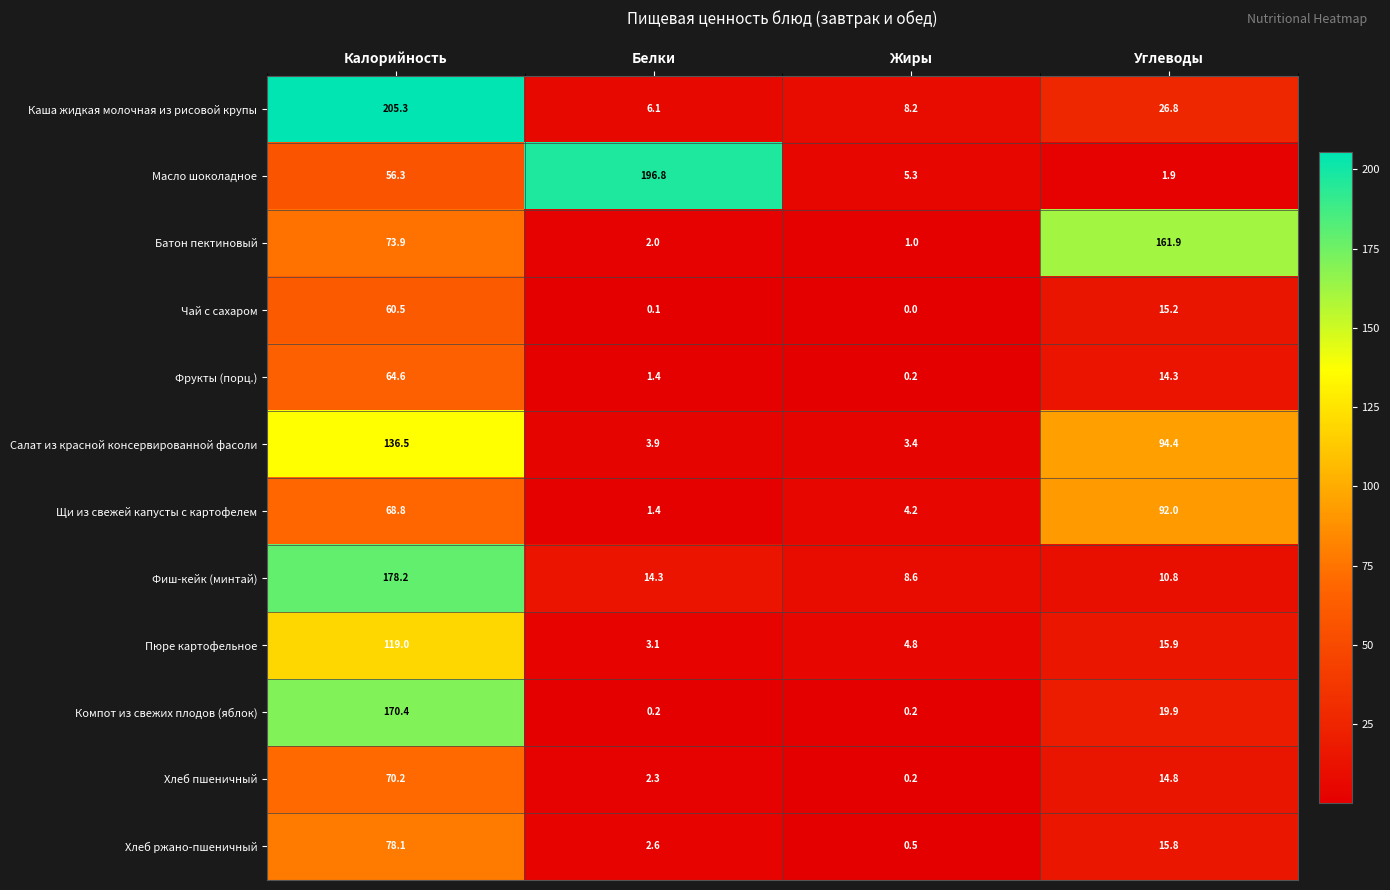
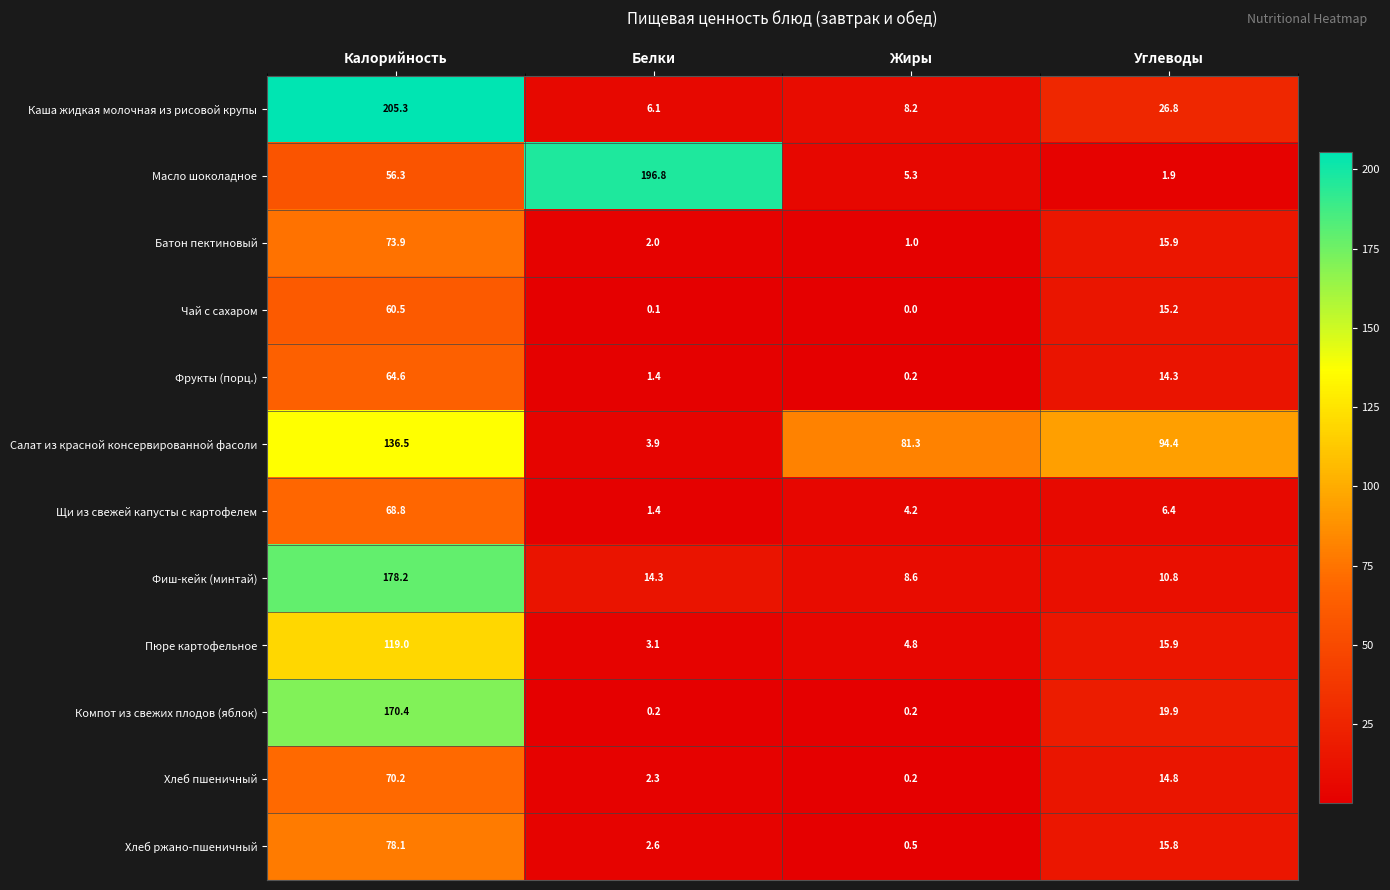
  {
    "Каша жидкая молочная из рисовой крупы": {
      "Калорийность": 205.3,
      "Белки": 6.1,
      "Жиры": 8.2,
      "Углеводы": 26.8
    },
    "Масло шоколадное": {
      "Калорийность": 56.3,
      "Белки": 196.8,
      "Жиры": 5.3,
      "Углеводы": 1.9
    },
    "Батон пектиновый": {
      "Калорийность": 73.9,
      "Белки": 2.0,
      "Жиры": 1.0,
-     "Углеводы": 161.9
+     "Углеводы": 15.9
    },
    "Чай с сахаром": {
      "Калорийность": 60.5,
      "Белки": 0.1,
      "Жиры": 0.0,
      "Углеводы": 15.2
    },
    "Фрукты (порц.)": {
      "Калорийность": 64.6,
      "Белки": 1.4,
      "Жиры": 0.2,
      "Углеводы": 14.3
    },
    "Салат из красной консервированной фасоли": {
      "Калорийность": 136.5,
      "Белки": 3.9,
-     "Жиры": 3.4,
+     "Жиры": 81.3,
      "Углеводы": 94.4
    },
    "Щи из свежей капусты с картофелем": {
      "Калорийность": 68.8,
      "Белки": 1.4,
      "Жиры": 4.2,
-     "Углеводы": 92.0
+     "Углеводы": 6.4
    },
    "Фиш-кейк (минтай)": {
      "Калорийность": 178.2,
      "Белки": 14.3,
      "Жиры": 8.6,
      "Углеводы": 10.8
    },
    "Пюре картофельное": {
      "Калорийность": 119.0,
      "Белки": 3.1,
      "Жиры": 4.8,
      "Углеводы": 15.9
    },
    "Компот из свежих плодов (яблок)": {
      "Калорийность": 170.4,
      "Белки": 0.2,
      "Жиры": 0.2,
      "Углеводы": 19.9
    },
    "Хлеб пшеничный": {
      "Калорийность": 70.2,
      "Белки": 2.3,
      "Жиры": 0.2,
      "Углеводы": 14.8
    },
    "Хлеб ржано-пшеничный": {
      "Калорийность": 78.1,
      "Белки": 2.6,
      "Жиры": 0.5,
      "Углеводы": 15.8
    }
  }
